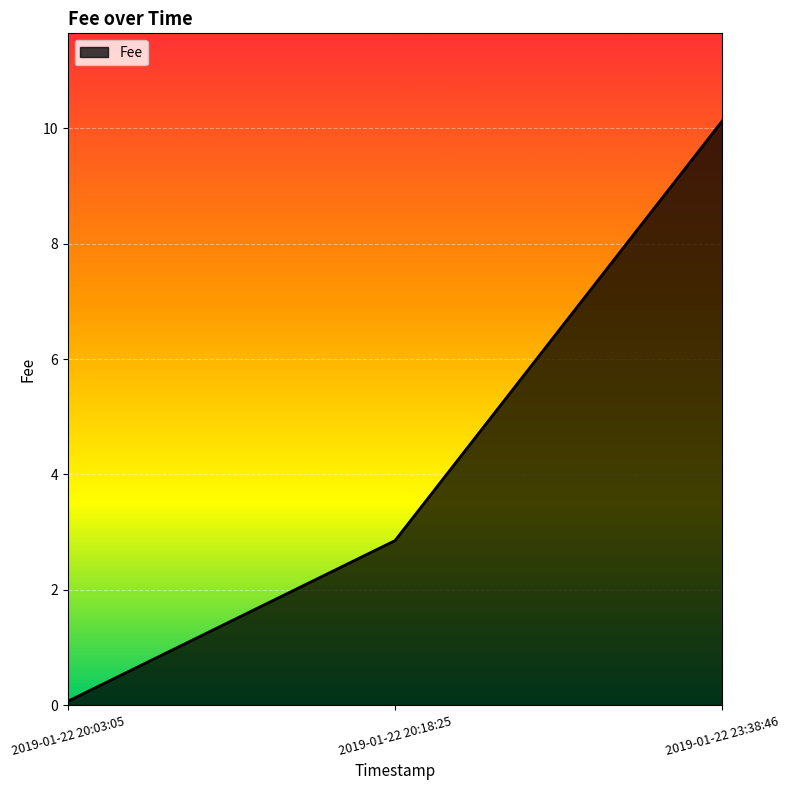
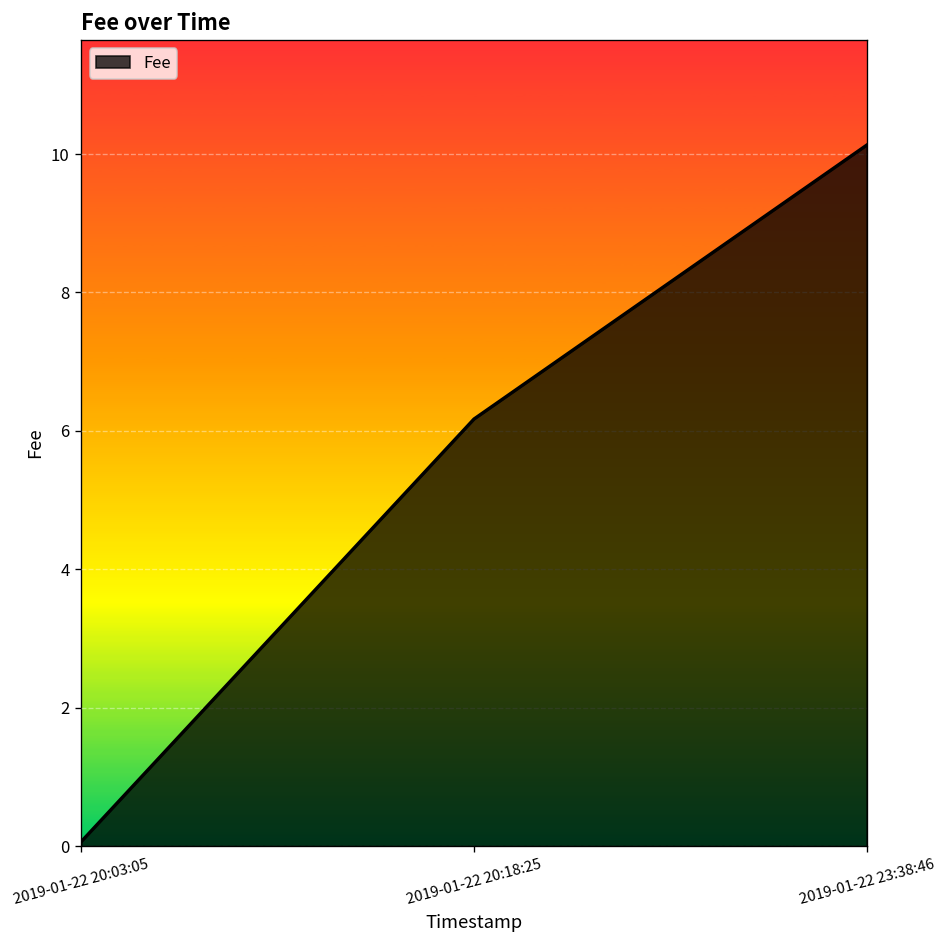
  {
    "2019-01-22 20:03:05": 0.1,
-   "2019-01-22 20:18:25": 2.9,
+   "2019-01-22 20:18:25": 6.2,
    "2019-01-22 23:38:46": 10.1
  }
